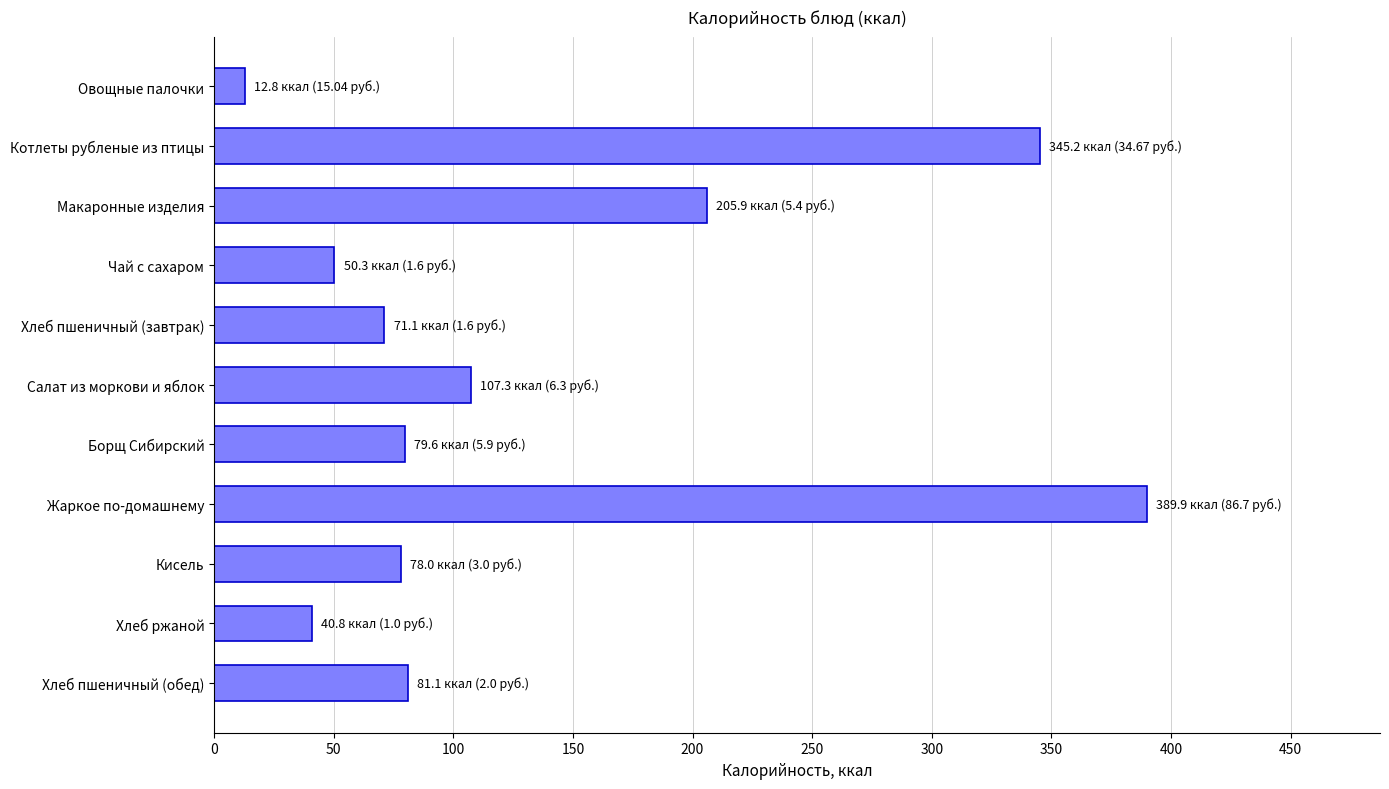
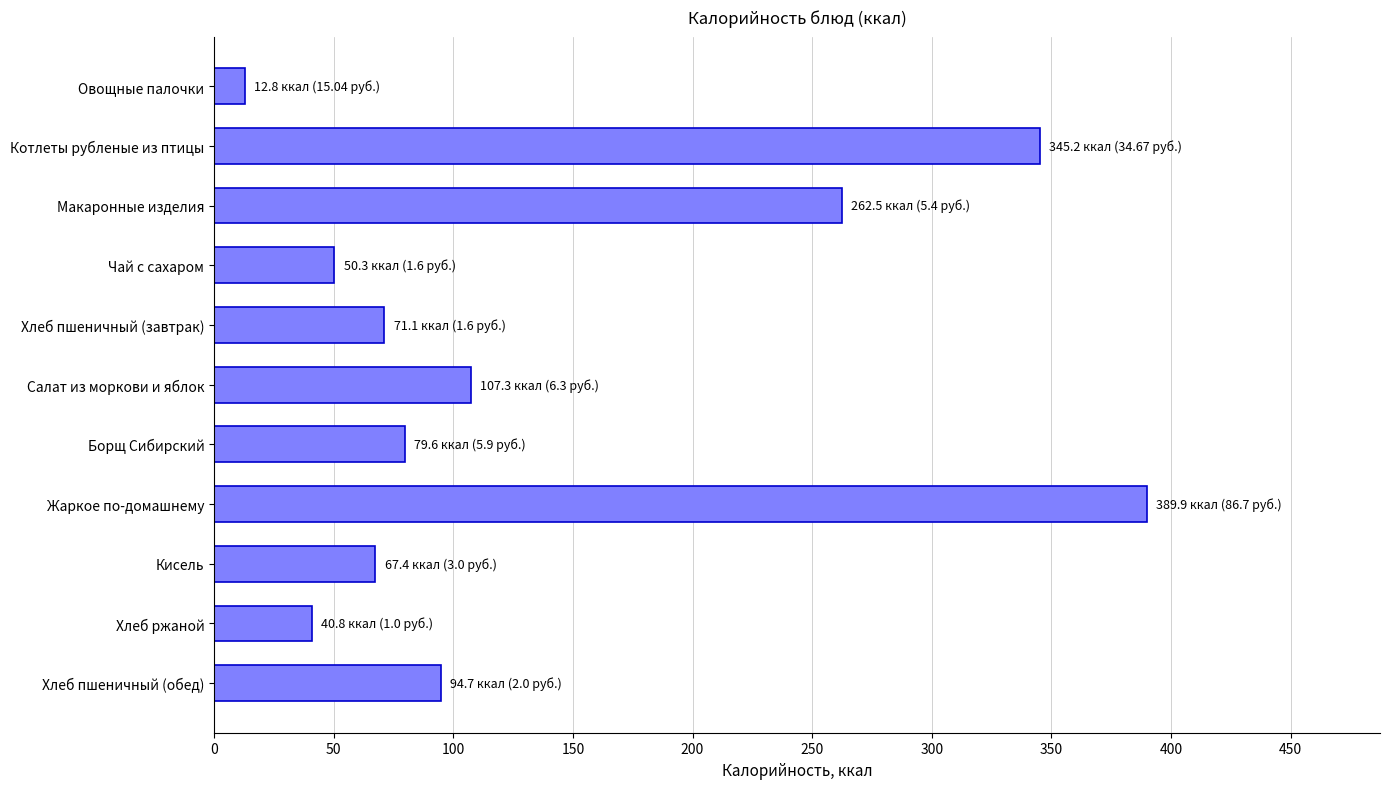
  {
    "Овощные палочки": 12.8,
    "Котлеты рубленые из птицы": 345.2,
-   "Макаронные изделия": 205.9,
+   "Макаронные изделия": 262.5,
    "Чай с сахаром": 50.3,
    "Хлеб пшеничный (завтрак)": 71.1,
    "Салат из моркови и яблок": 107.3,
    "Борщ Сибирский": 79.6,
    "Жаркое по-домашнему": 389.9,
-   "Кисель": 78.0,
+   "Кисель": 67.4,
    "Хлеб ржаной": 40.8,
-   "Хлеб пшеничный (обед)": 81.1
+   "Хлеб пшеничный (обед)": 94.7
  }
